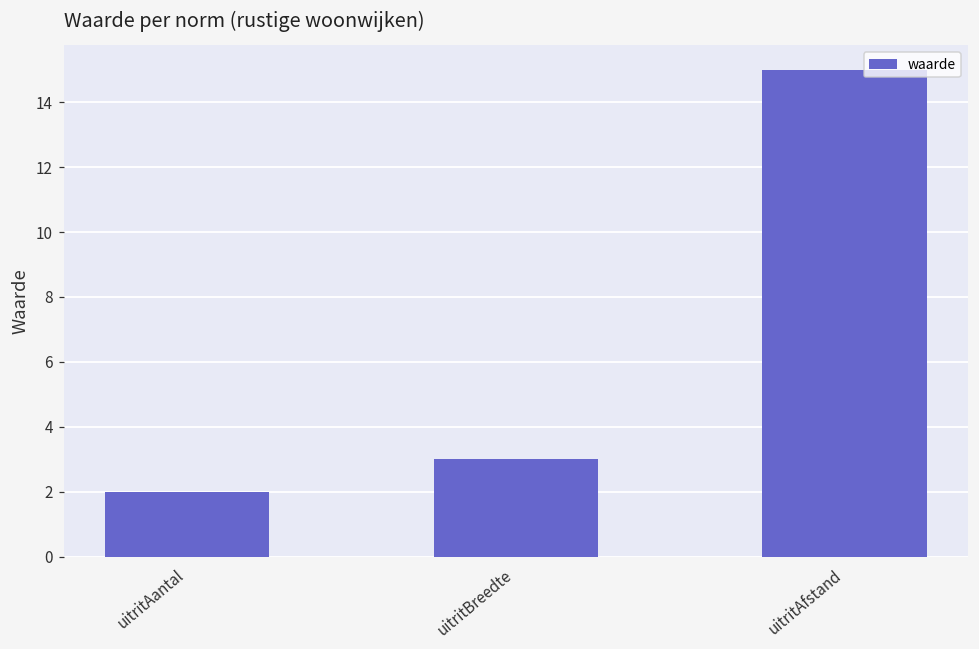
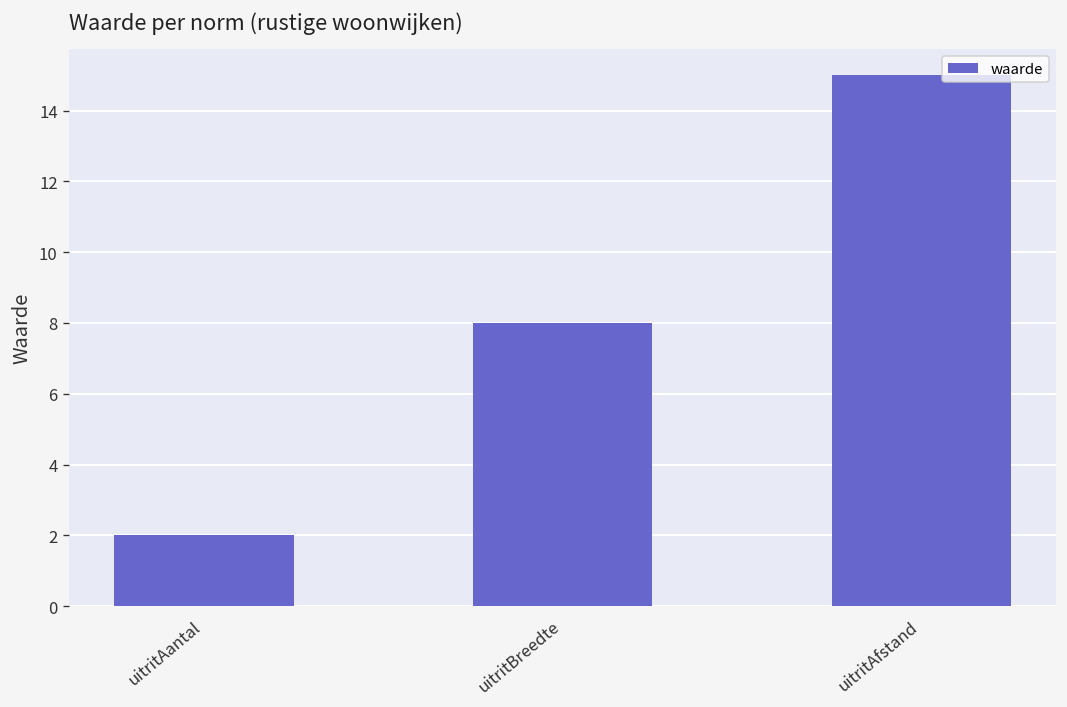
  {
    "uitritAantal": 2,
-   "uitritBreedte": 3,
+   "uitritBreedte": 8,
    "uitritAfstand": 15
  }
